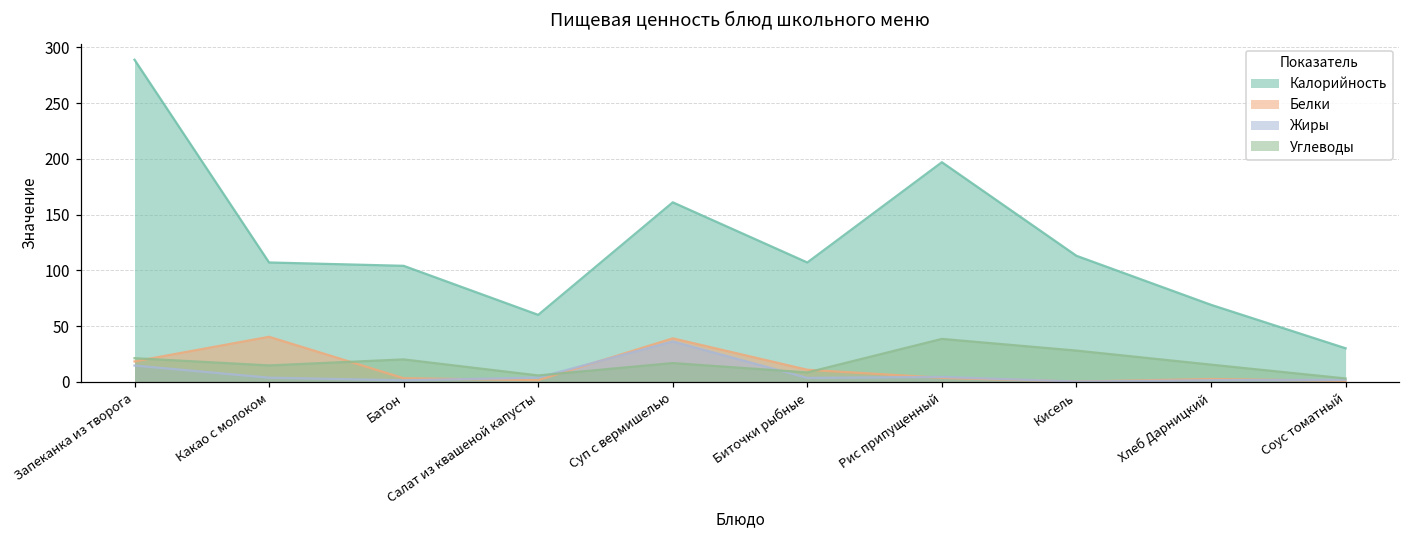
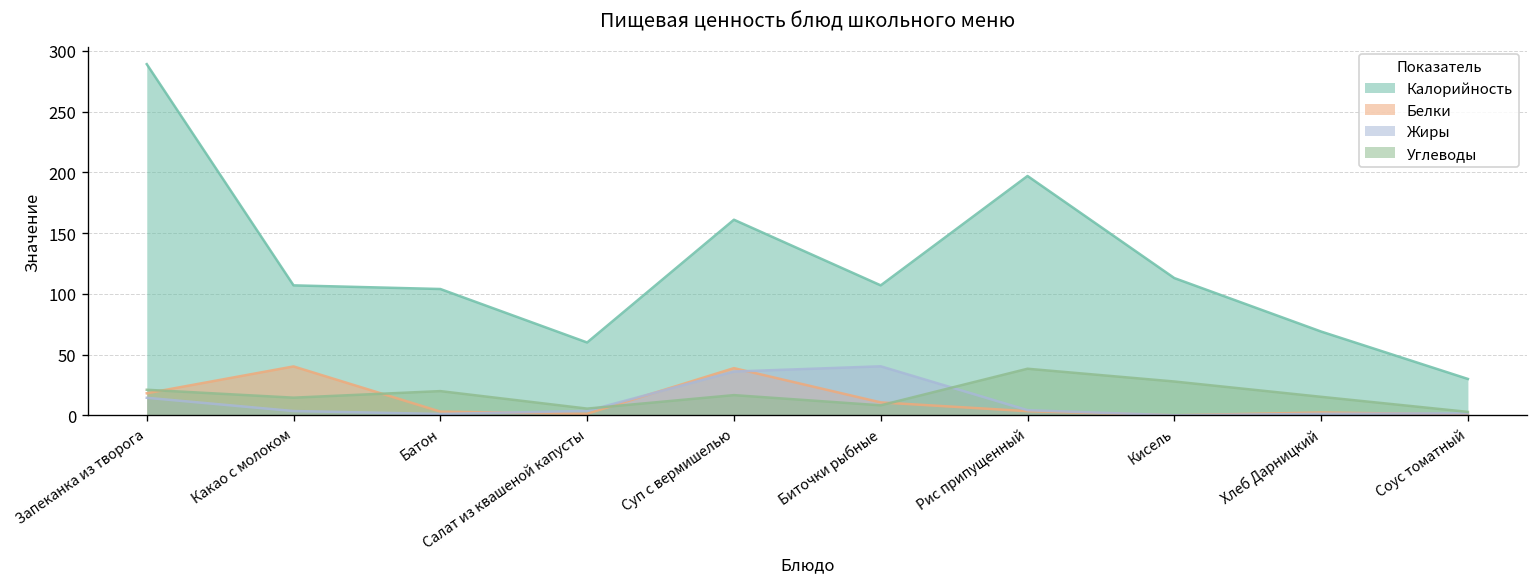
  {
    "Белки": {
      "Запеканка из творога": 18,
      "Какао с молоком": 40,
      "Суп с вермишелью": 39
    },
    "Жиры": {
      "Запеканка из творога": 15,
      "Какао с молоком": 4,
      "Суп с вермишелью": 36,
-     "Биточки рыбные": 3
+     "Биточки рыбные": 40
    }
  }
